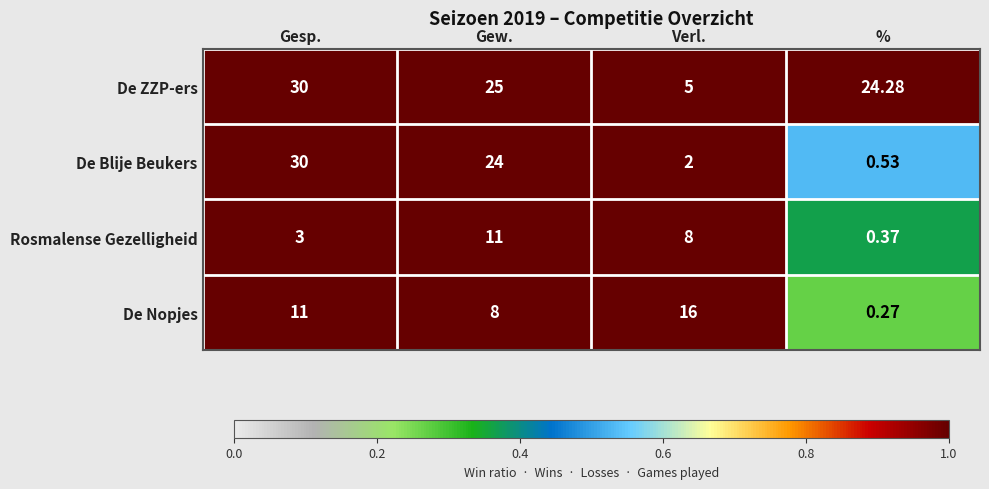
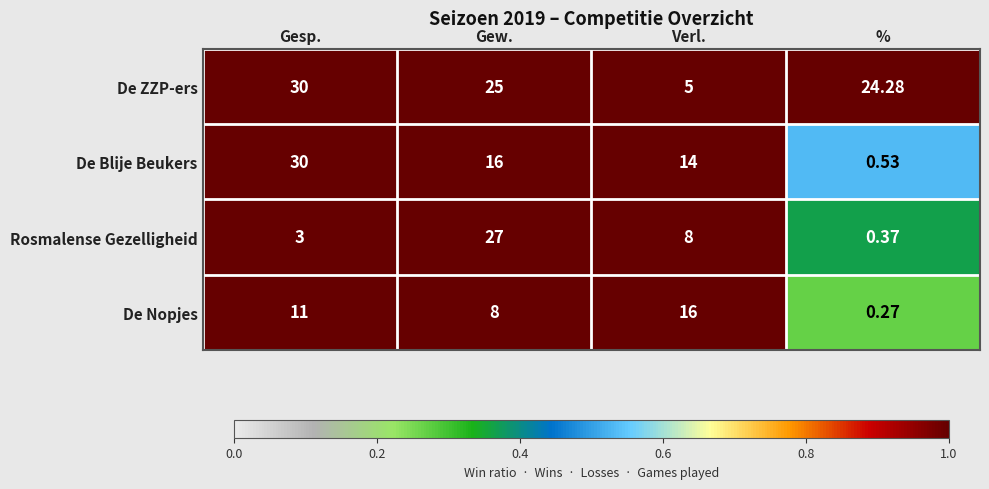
  {
    "De ZZP-ers": {
      "Gesp.": 30,
      "Gew.": 25,
      "Verl.": 5,
      "%": 24.28
    },
    "De Blije Beukers": {
      "Gesp.": 30,
-     "Gew.": 24,
-     "Verl.": 2,
+     "Gew.": 16,
+     "Verl.": 14,
      "%": 0.53
    },
    "Rosmalense Gezelligheid": {
      "Gesp.": 3,
-     "Gew.": 11,
+     "Gew.": 27,
      "Verl.": 8,
      "%": 0.37
    },
    "De Nopjes": {
      "Gesp.": 11,
      "Gew.": 8,
      "Verl.": 16,
      "%": 0.27
    }
  }
